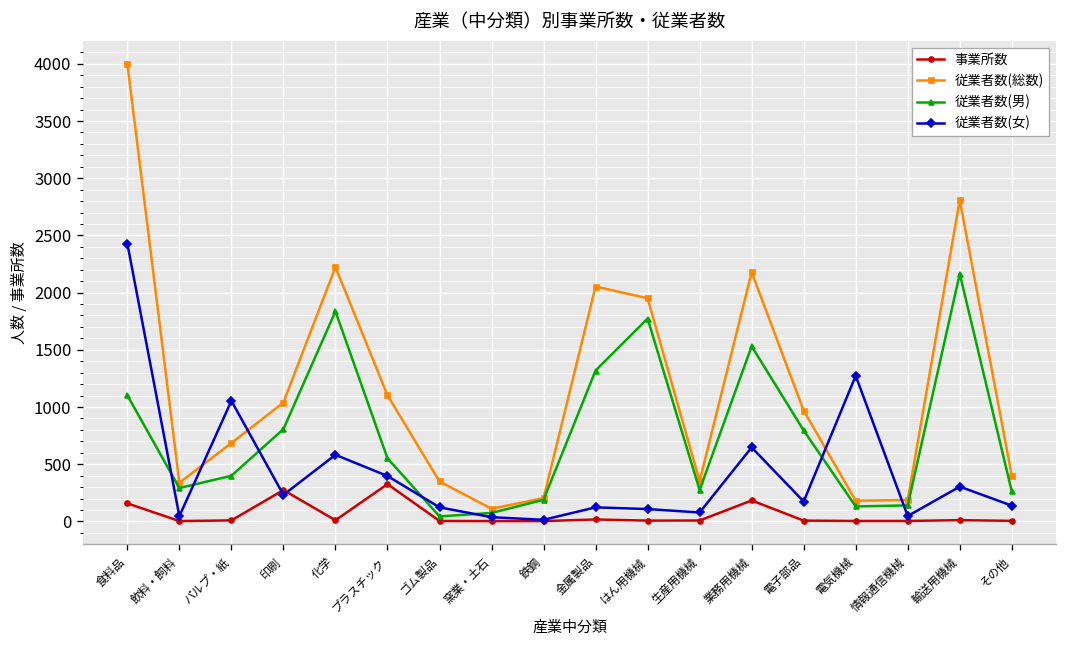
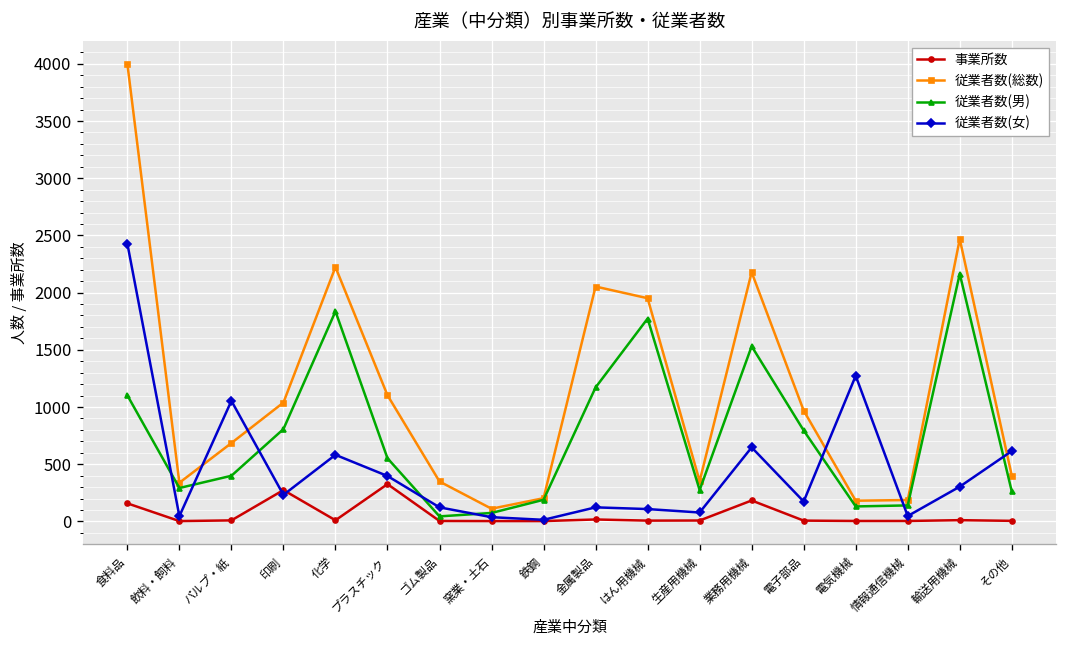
  {
    "事業所数": {
      "食料品": 200,
      "飲料・飼料": 0,
      "パルプ・紙": 0,
      "印刷": 300,
      "化学": 0,
      "プラスチック": 300,
      "ゴム製品": 0,
      "窯業・土石": 0,
      "金属製品": 0,
      "はん用機械": 0,
      "生産用機械": 0,
      "業務用機械": 200,
      "電子部品": 0,
      "電気機械": 0,
      "情報通信機械": 0,
      "輸送用機械": 0,
      "その他": 0
    },
    "従業者数(総数)": {
      "食料品": 4000,
      "飲料・飼料": 300,
      "パルプ・紙": 700,
      "印刷": 1000,
      "化学": 2200,
      "プラスチック": 1100,
      "ゴム製品": 300,
      "窯業・土石": 100,
      "金属製品": 2100,
      "はん用機械": 2000,
      "生産用機械": 400,
      "業務用機械": 2200,
      "電子部品": 1000,
      "電気機械": 200,
      "情報通信機械": 200,
-     "輸送用機械": 2800,
+     "輸送用機械": 2500,
      "その他": 400
    },
    "従業者数(男)": {
      "食料品": 1100,
      "飲料・飼料": 300,
      "パルプ・紙": 400,
      "印刷": 800,
      "化学": 1800,
      "プラスチック": 600,
      "ゴム製品": 0,
      "窯業・土石": 100,
-     "金属製品": 1300,
+     "金属製品": 1200,
      "はん用機械": 1800,
      "生産用機械": 300,
      "業務用機械": 1500,
      "電子部品": 800,
      "電気機械": 100,
      "情報通信機械": 100,
      "輸送用機械": 2200,
      "その他": 300
    },
    "従業者数(女)": {
      "食料品": 2400,
      "飲料・飼料": 0,
      "パルプ・紙": 1100,
      "印刷": 200,
      "化学": 600,
      "プラスチック": 400,
      "ゴム製品": 100,
      "窯業・土石": 0,
      "金属製品": 100,
      "はん用機械": 100,
      "生産用機械": 100,
      "業務用機械": 600,
      "電子部品": 200,
      "電気機械": 1300,
      "情報通信機械": 0,
      "輸送用機械": 300,
-     "その他": 100
+     "その他": 600
    }
  }
